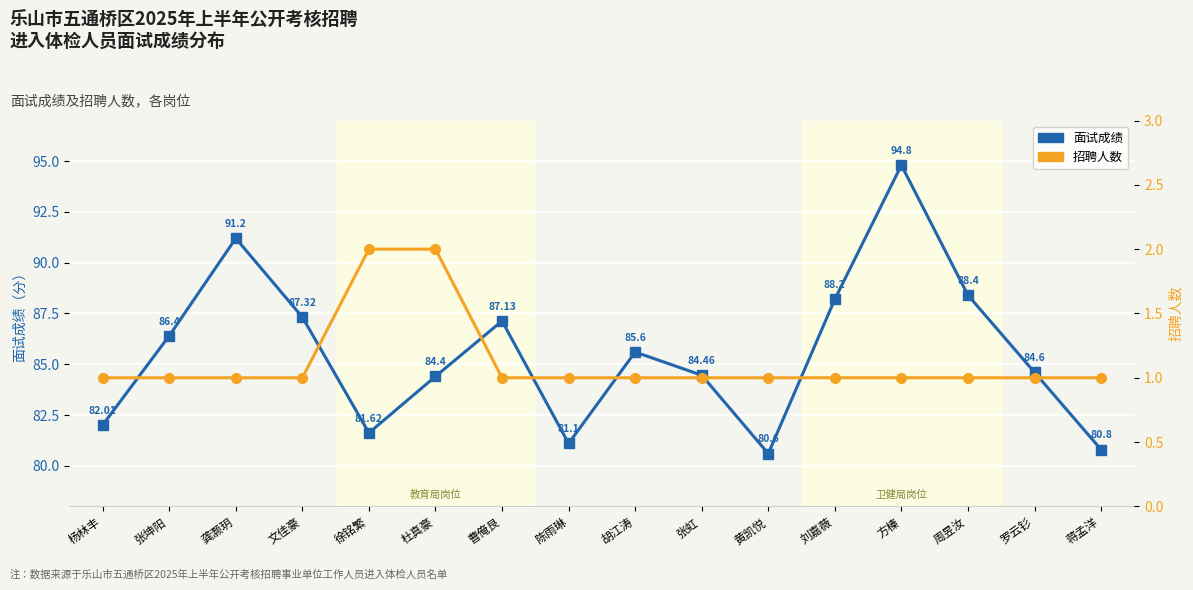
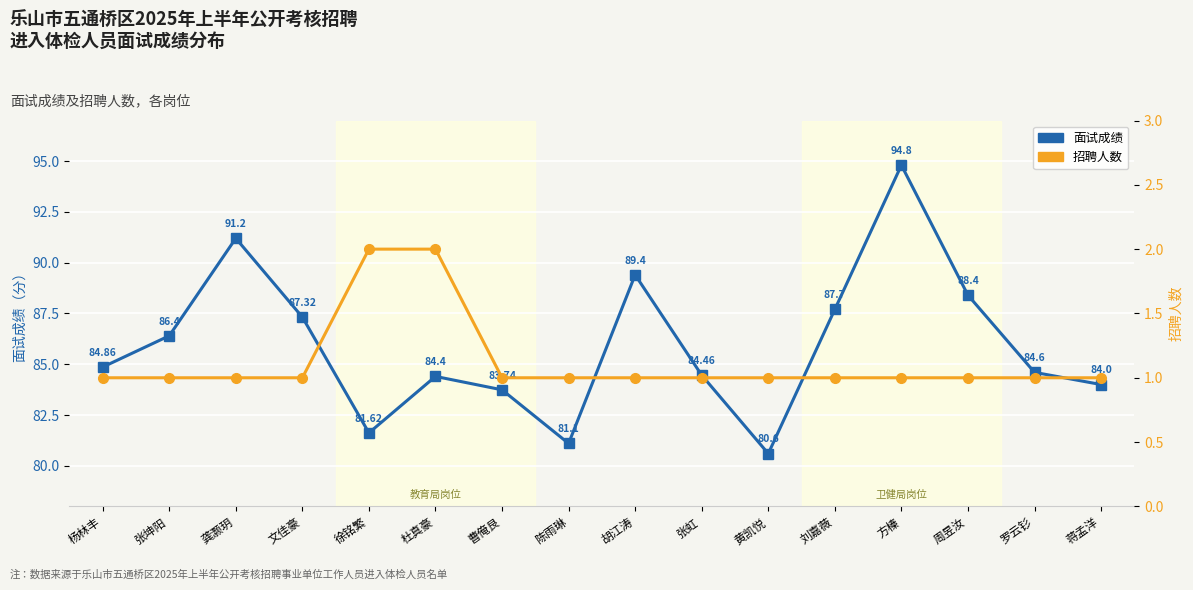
  {
    "面试成绩": {
-     "杨林丰": 82.01,
+     "杨林丰": 84.86,
      "张坤阳": 86.4,
      "龚灏玥": 91.2,
      "文佳豪": 87.32,
      "徐铭繁": 81.62,
      "杜真豪": 84.4,
-     "曹俺艮": 87.13,
+     "曹俺艮": 83.74,
      "陈雨琳": 81.1,
-     "胡江涛": 85.6,
+     "胡江涛": 89.4,
      "张虹": 84.46,
      "黄凯悦": 80.6,
-     "刘嘉薇": 88.2,
+     "刘嘉薇": 87.7,
      "方榛": 94.8,
      "周昱汝": 88.4,
      "罗云钐": 84.6,
-     "蒋孟洋": 80.8
+     "蒋孟洋": 84.0
    }
  }
